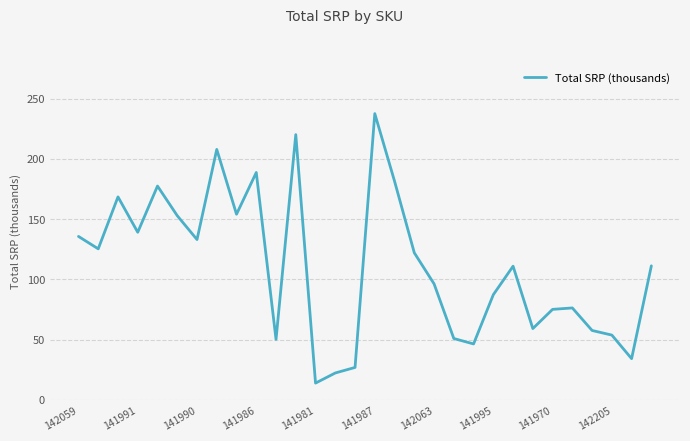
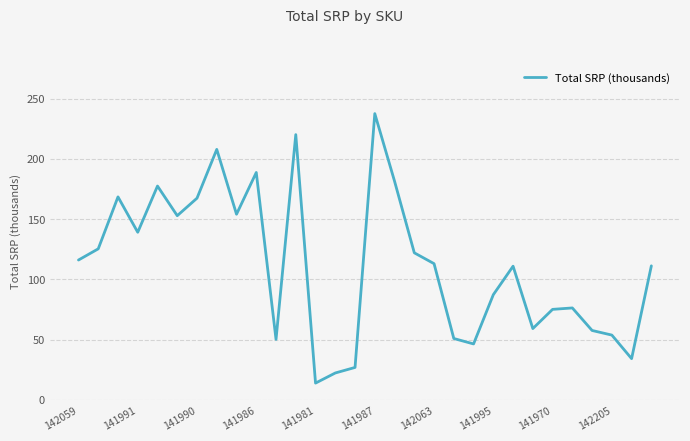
  {
-   "142059": 136,
+   "142059": 116,
    "141991": 139,
-   "141990": 133,
+   "141990": 167,
    "141986": 189,
    "141981": 14,
    "141987": 238,
-   "142063": 96,
+   "142063": 113,
    "141995": 87,
    "141970": 75,
    "142205": 54
  }
